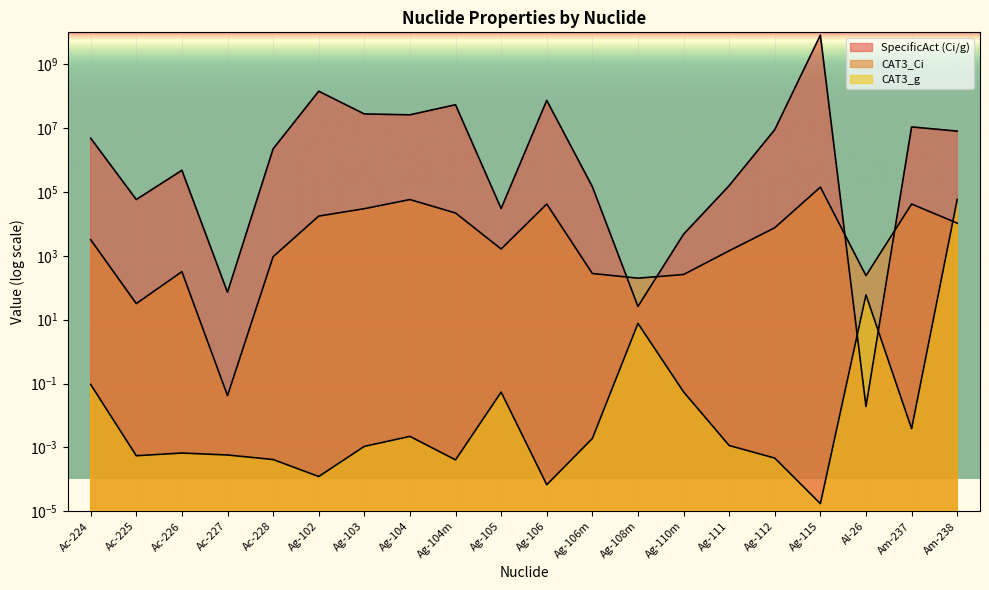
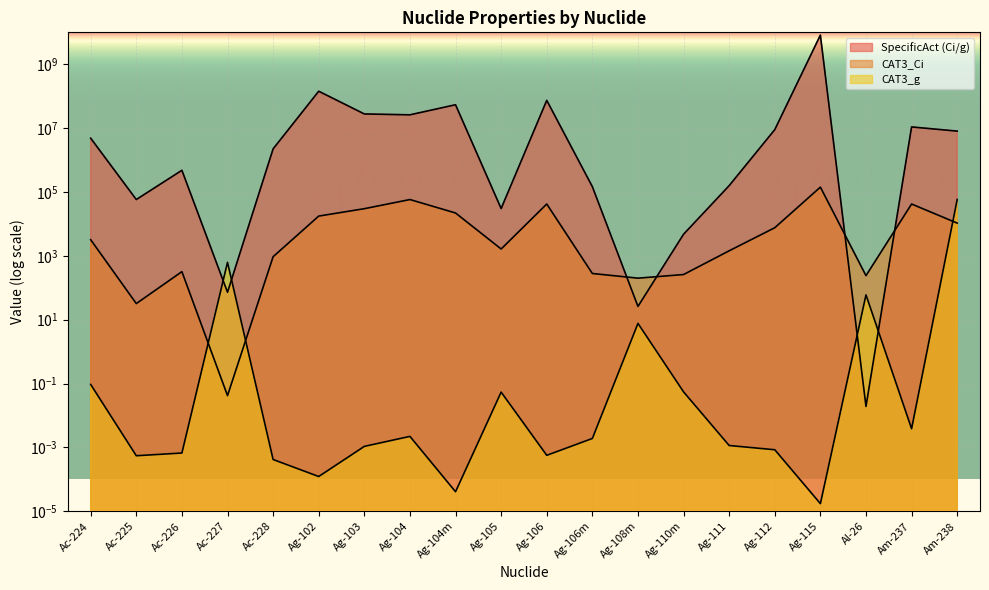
  {
    "CAT3_g": {
      "Ac-224": 0.09,
      "Ac-225": 0.0006,
      "Ac-226": 0.0007,
-     "Ac-227": 0.0006,
+     "Ac-227": 600,
      "Ac-228": 0.0004,
      "Ag-102": 0.00012,
      "Ag-103": 0.0011,
      "Ag-104": 0.002,
-     "Ag-104m": 0.0004,
+     "Ag-104m": 0.00004,
      "Ag-105": 0.05,
-     "Ag-106": 0.00007,
+     "Ag-106": 0.0006,
      "Ag-106m": 0.002,
      "Ag-108m": 8,
      "Ag-110m": 0.06,
      "Ag-111": 0.0012,
-     "Ag-112": 0.0005,
+     "Ag-112": 0.0008,
      "Ag-115": 0.00002,
      "Al-26": 60,
      "Am-237": 0.004,
      "Am-238": 60000
    }
  }
